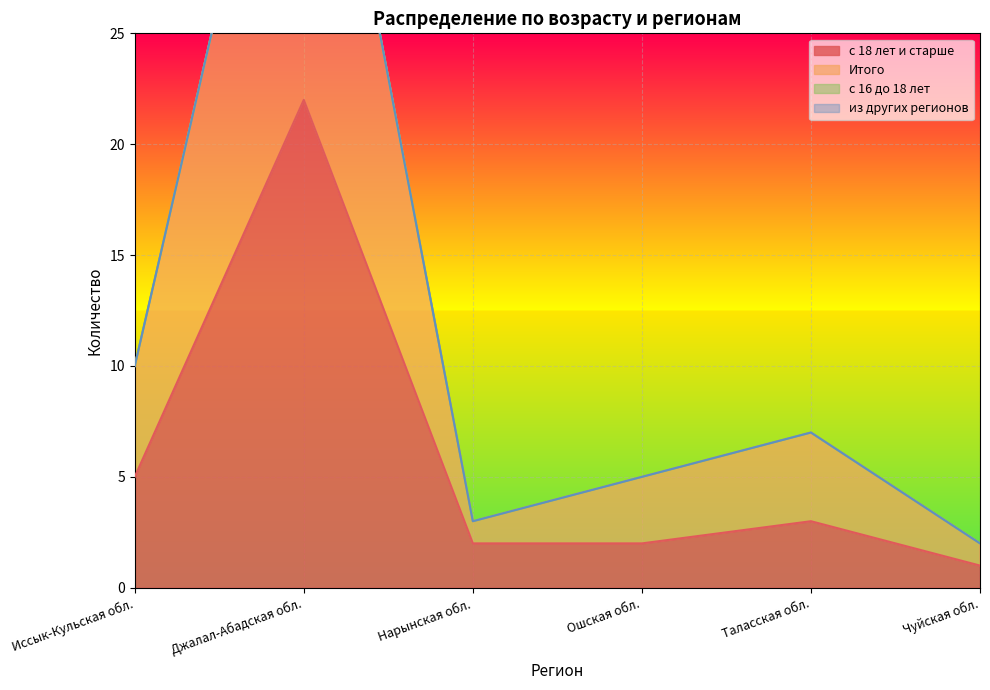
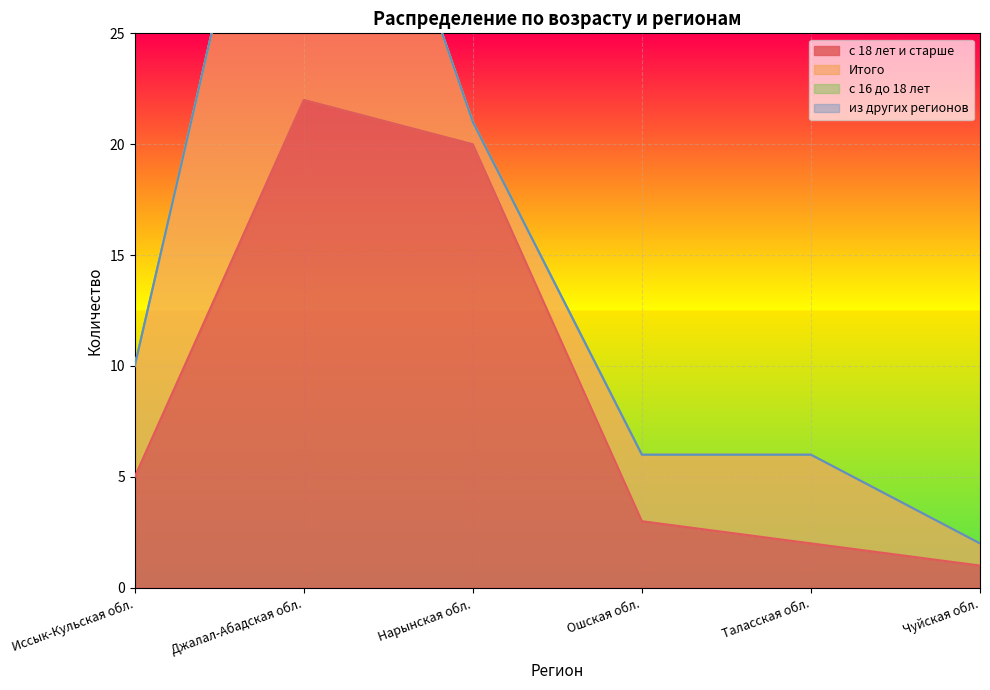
  {
    "с 18 лет и старше": {
      "Иссык-Кульская обл.": 5,
      "Джалал-Абадская обл.": 22,
-     "Нарынская обл.": 2,
-     "Ошская обл.": 2,
-     "Таласская обл.": 3,
+     "Нарынская обл.": 20,
+     "Ошская обл.": 3,
+     "Таласская обл.": 2,
      "Чуйская обл.": 1
    }
  }
